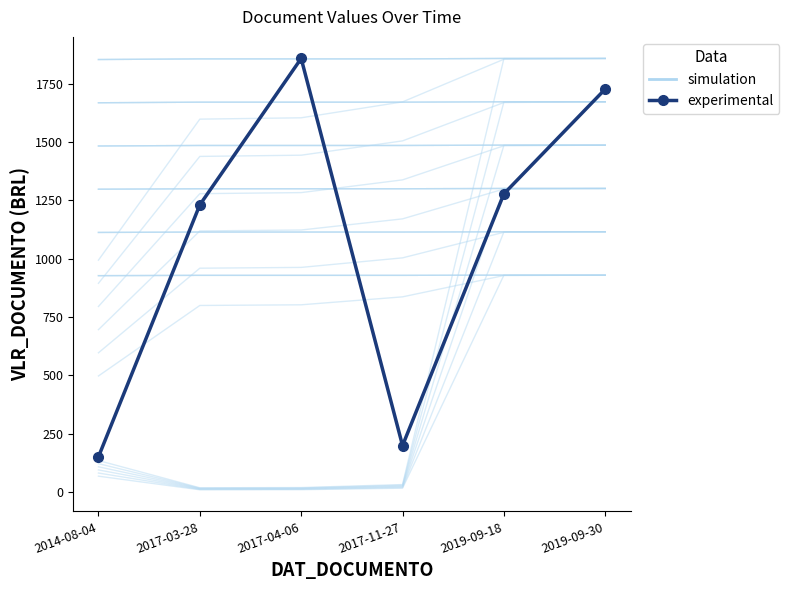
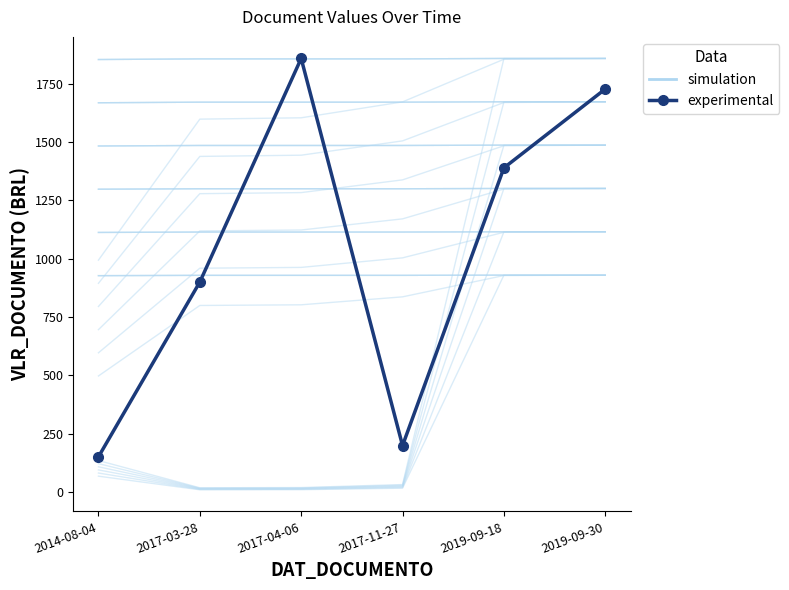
  {
    "experimental": {
      "2014-08-04": 150,
-     "2017-03-28": 1230,
+     "2017-03-28": 900,
      "2017-11-27": 200,
-     "2019-09-18": 1280,
+     "2019-09-18": 1390,
      "2019-09-30": 1730
    }
  }
